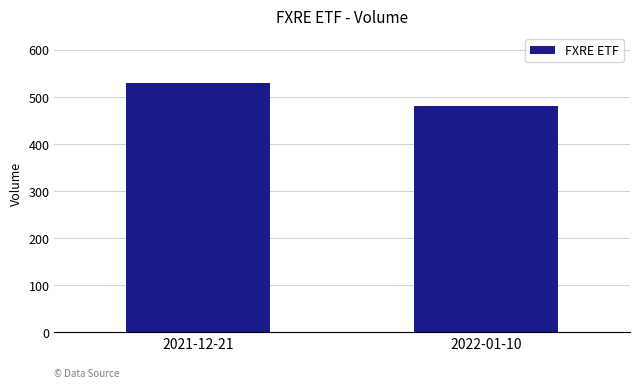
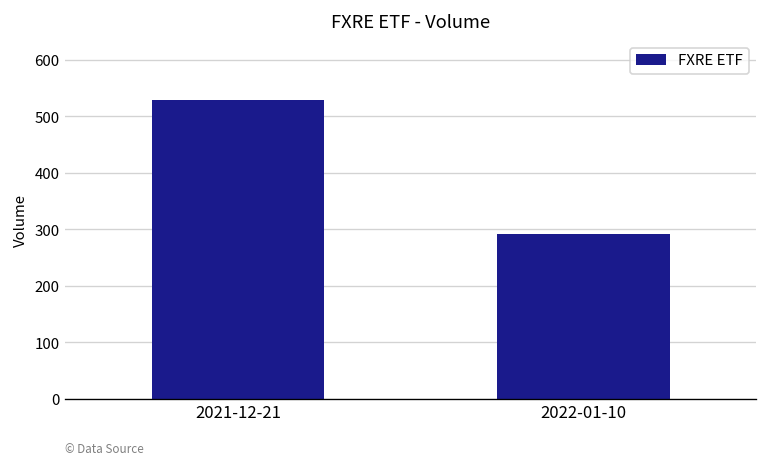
  {
    "2021-12-21": 530,
-   "2022-01-10": 480
+   "2022-01-10": 290
  }
